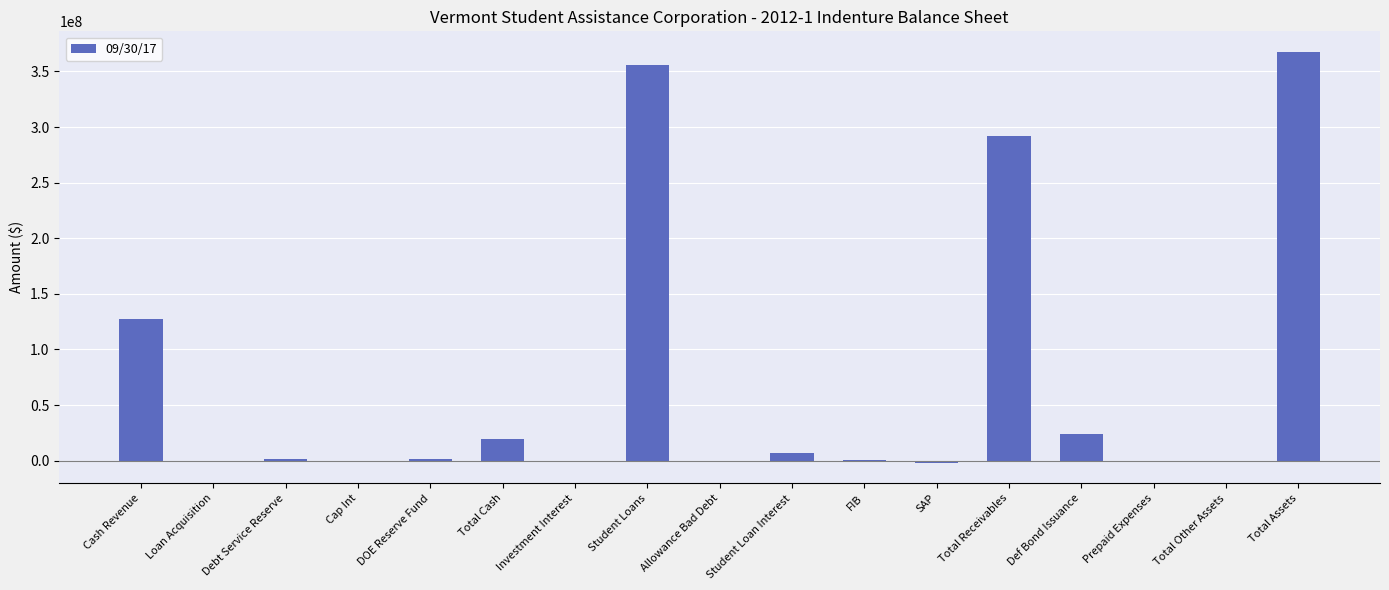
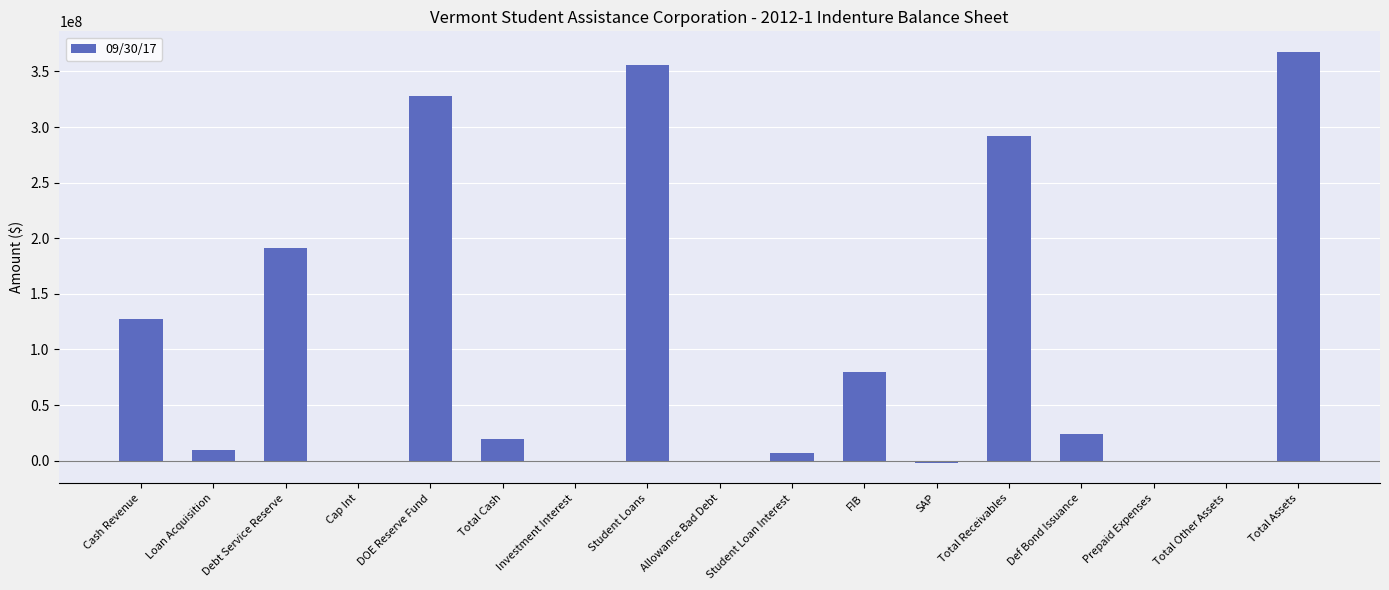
  {
    "Cash Revenue": 127000000,
-   "Loan Acquisition": 0,
-   "Debt Service Reserve": 1000000,
+   "Loan Acquisition": 9000000,
+   "Debt Service Reserve": 191000000,
    "Cap Int": 0,
-   "DOE Reserve Fund": 2000000,
+   "DOE Reserve Fund": 328000000,
    "Total Cash": 19000000,
    "Investment Interest": 0,
    "Student Loans": 355000000,
    "Student Loan Interest": 7000000,
-   "FIB": 0,
+   "FIB": 79000000,
    "Total Receivables": 292000000,
    "Def Bond Issuance": 24000000,
    "Prepaid Expenses": 0,
    "Total Other Assets": 0,
    "Total Assets": 368000000
  }
